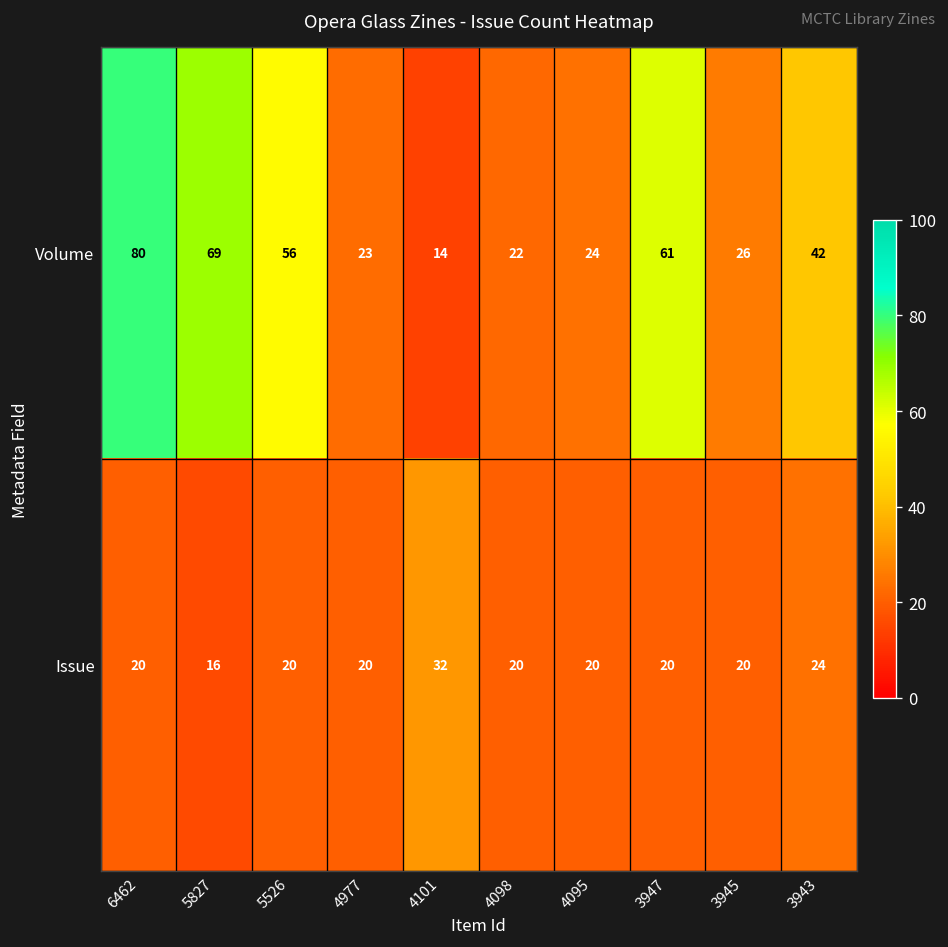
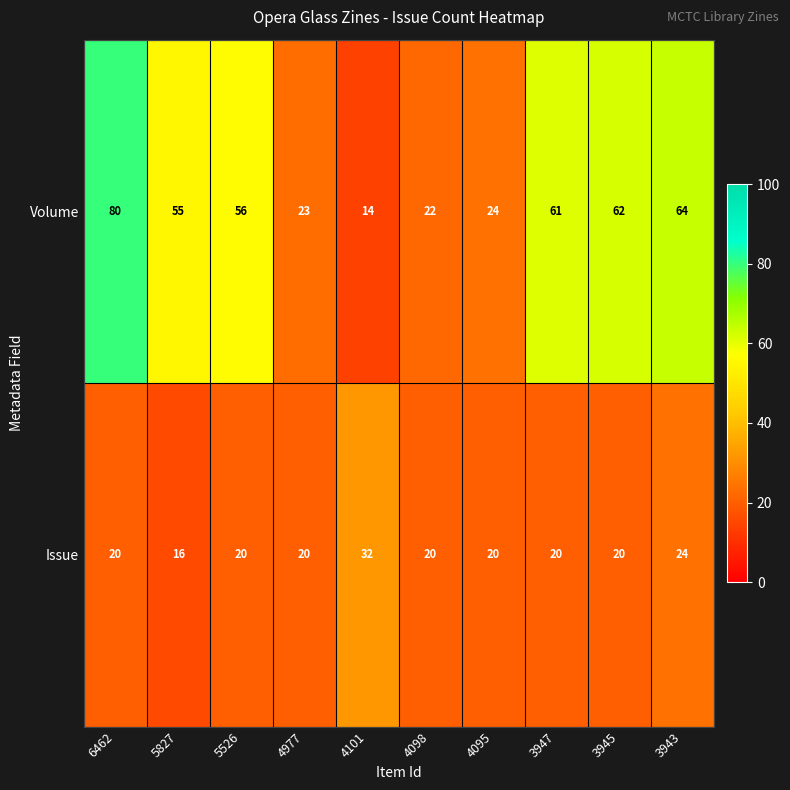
  {
    "Volume": {
      "6462": 80,
-     "5827": 69,
+     "5827": 55,
      "5526": 56,
      "4977": 23,
      "4101": 14,
      "4098": 22,
      "4095": 24,
      "3947": 61,
-     "3945": 26,
-     "3943": 42
+     "3945": 62,
+     "3943": 64
    },
    "Issue": {
      "6462": 20,
      "5827": 16,
      "5526": 20,
      "4977": 20,
      "4101": 32,
      "4098": 20,
      "4095": 20,
      "3947": 20,
      "3945": 20,
      "3943": 24
    }
  }
